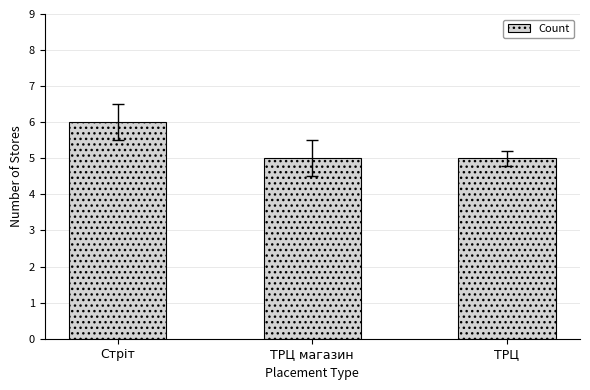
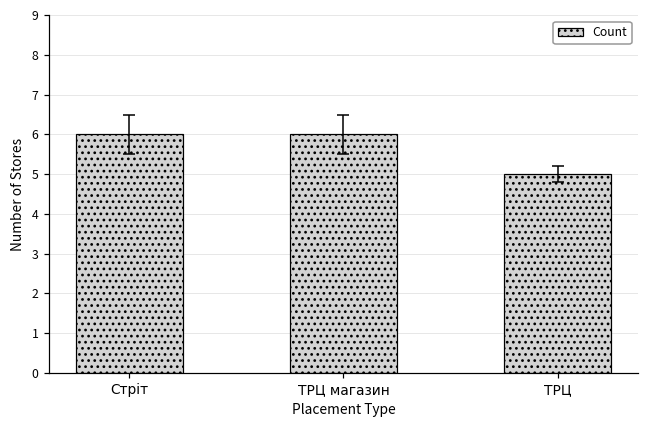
  {
    "Count": {
      "Стріт": 6,
-     "ТРЦ магазин": 5,
+     "ТРЦ магазин": 6,
      "ТРЦ": 5
    }
  }
